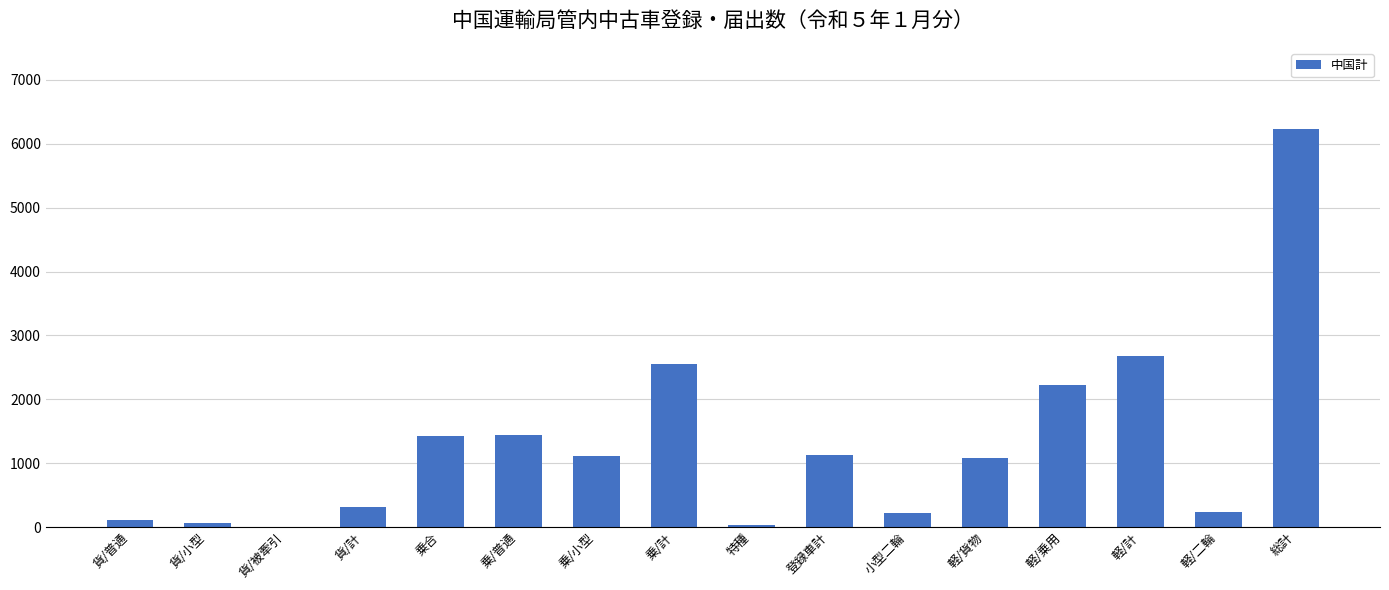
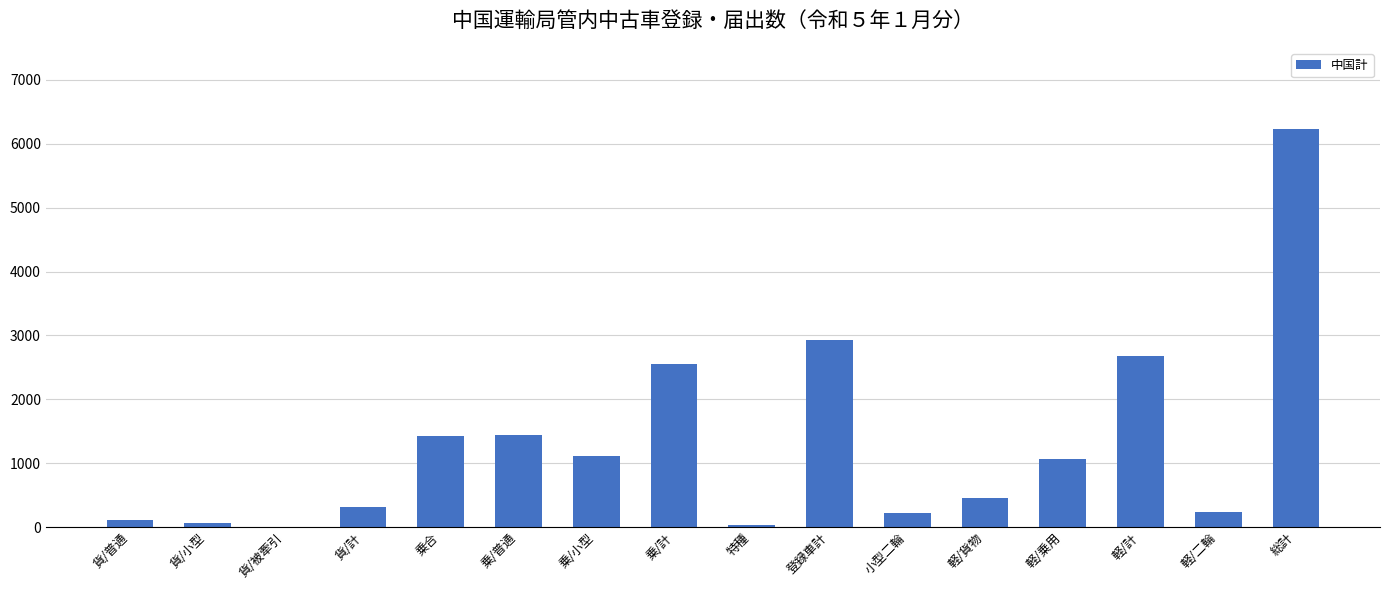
  {
    "貨/普通": 100,
    "貨/小型": 100,
    "貨/被牽引": 0,
    "貨/計": 300,
    "乗合": 1400,
    "乗/普通": 1400,
    "乗/小型": 1100,
    "乗/計": 2600,
    "特種": 0,
-   "登録車計": 1100,
+   "登録車計": 2900,
    "小型二輪": 200,
-   "軽/貨物": 1100,
-   "軽/乗用": 2200,
+   "軽/貨物": 500,
+   "軽/乗用": 1100,
    "軽/計": 2700,
    "軽/二輪": 200,
    "総計": 6200
  }
